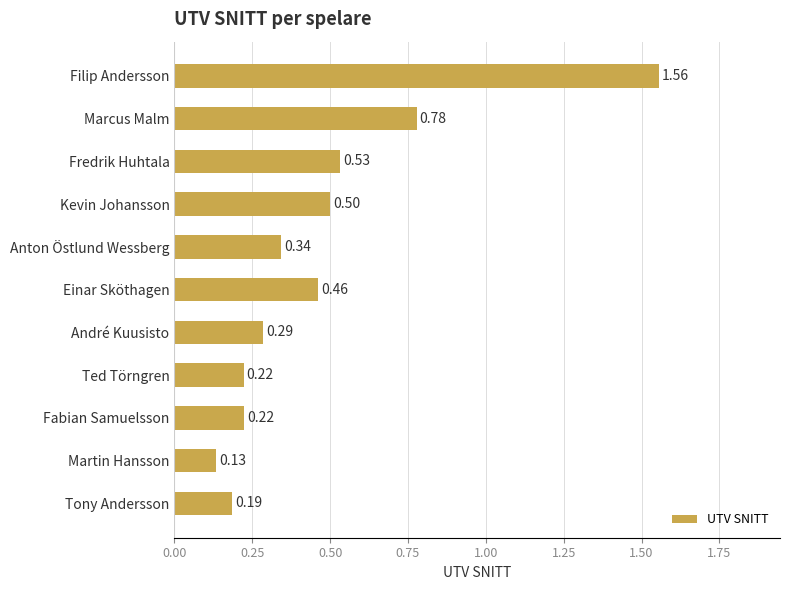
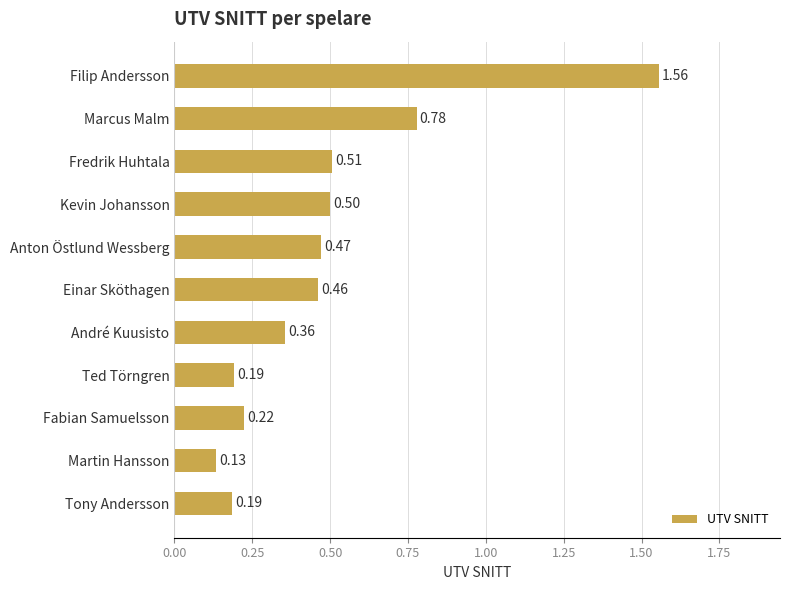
  {
    "Filip Andersson": 1.56,
    "Marcus Malm": 0.78,
-   "Fredrik Huhtala": 0.53,
+   "Fredrik Huhtala": 0.51,
    "Kevin Johansson": 0.50,
-   "Anton Östlund Wessberg": 0.34,
+   "Anton Östlund Wessberg": 0.47,
    "Einar Sköthagen": 0.46,
-   "André Kuusisto": 0.29,
-   "Ted Törngren": 0.22,
+   "André Kuusisto": 0.36,
+   "Ted Törngren": 0.19,
    "Fabian Samuelsson": 0.22,
    "Martin Hansson": 0.13,
    "Tony Andersson": 0.19
  }
